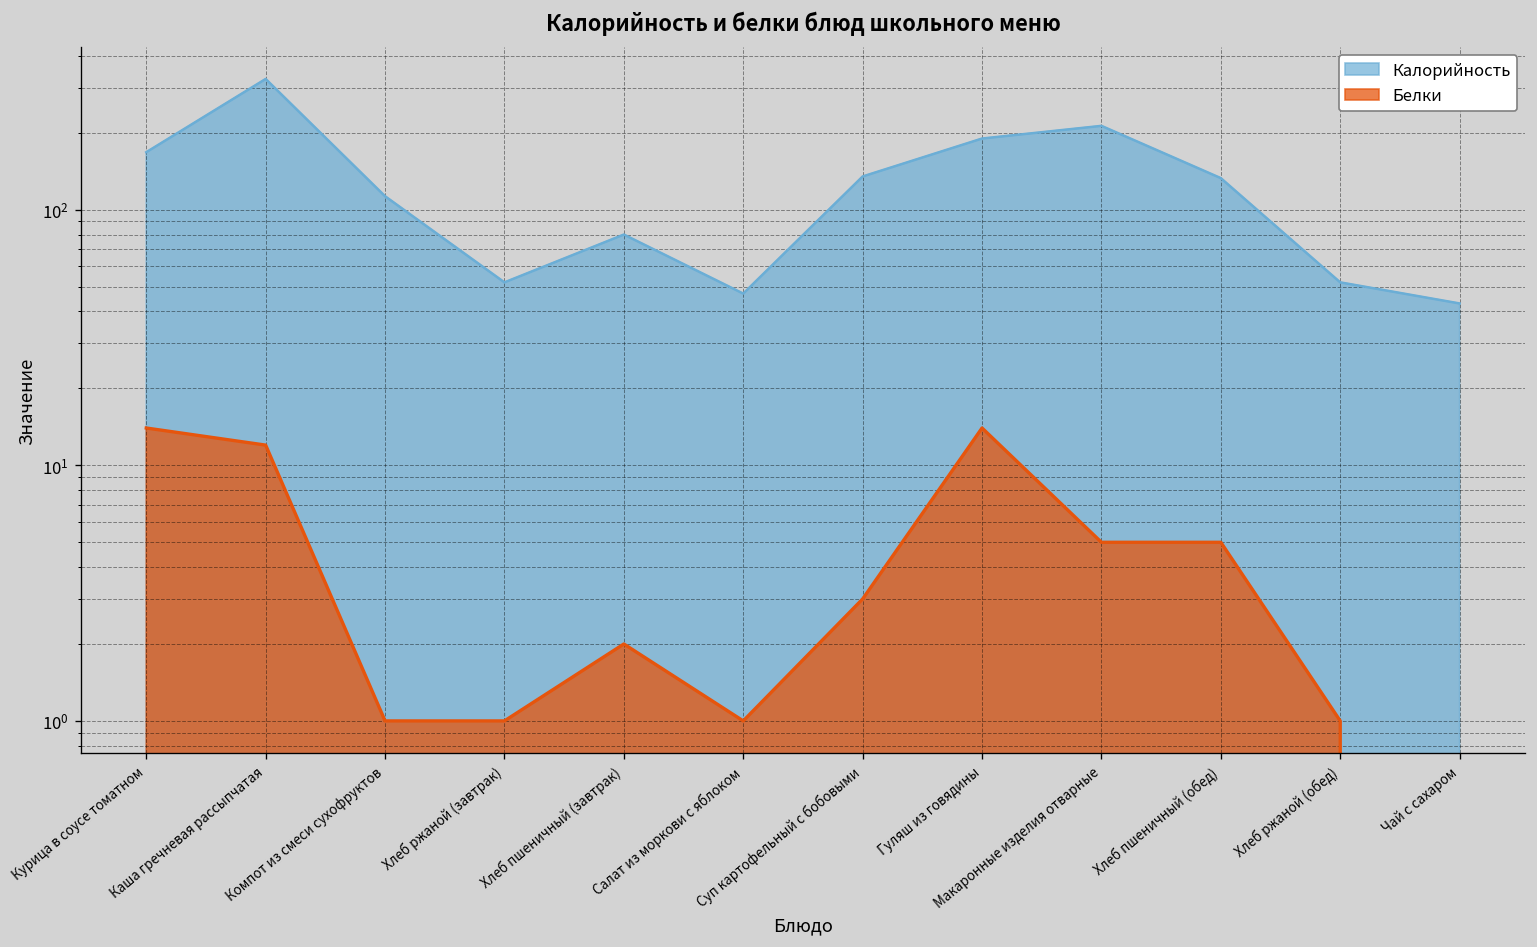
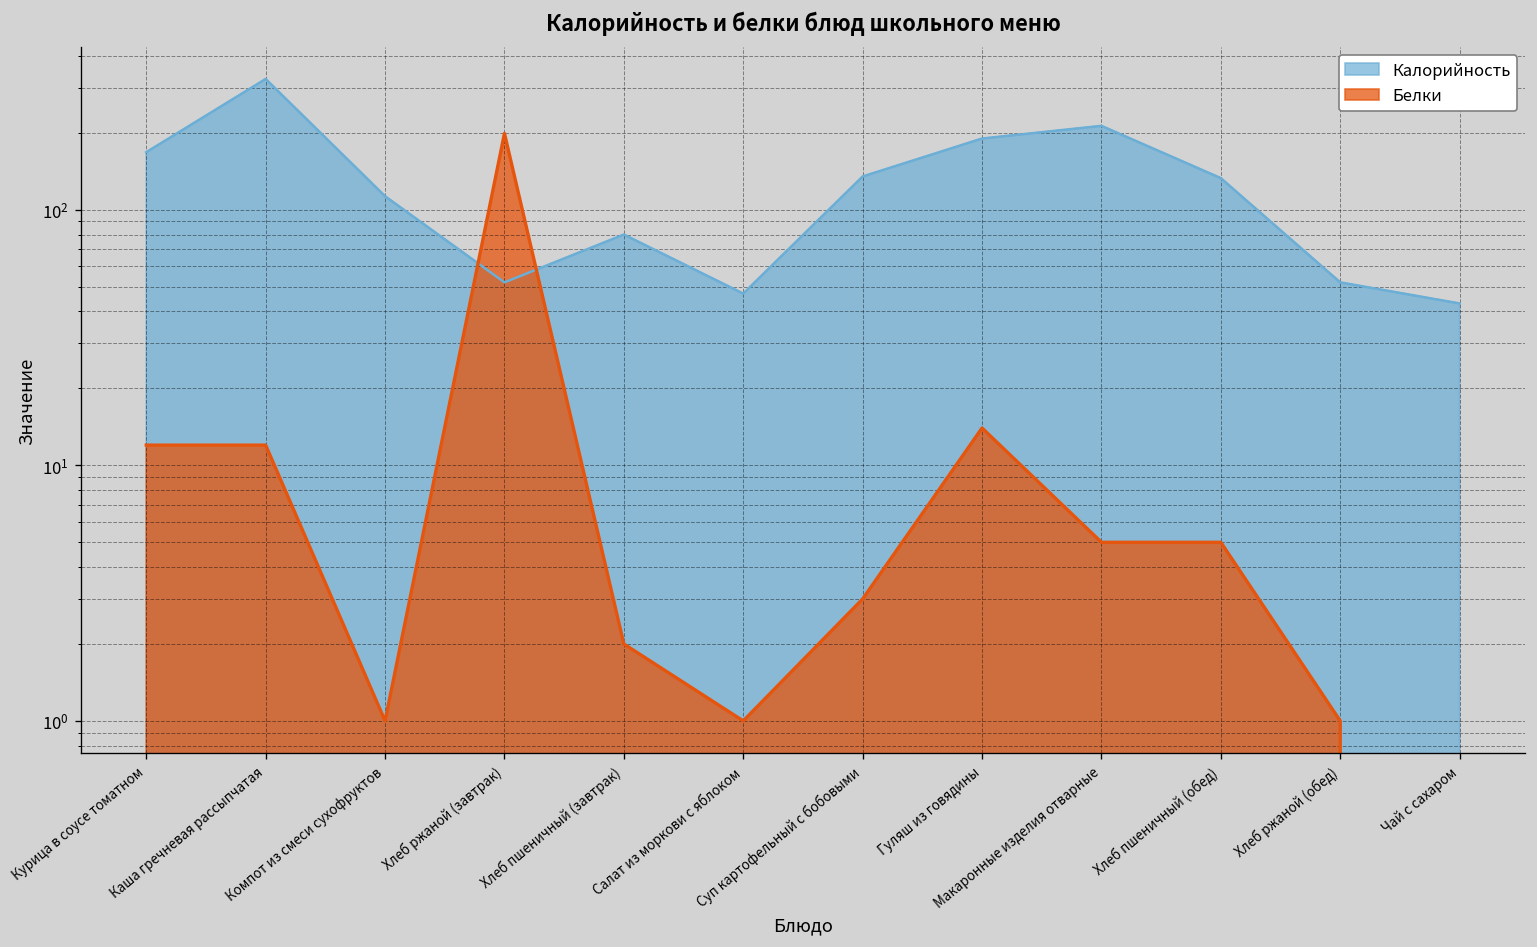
  {
    "Калорийность": {
      "Курица в соусе томатном": 170,
      "Каша гречневая рассыпчатая": 330,
      "Компот из смеси сухофруктов": 110,
      "Хлеб ржаной (завтрак)": 52,
      "Хлеб пшеничный (завтрак)": 80,
      "Салат из моркови с яблоком": 47,
      "Суп картофельный с бобовыми": 140,
      "Гуляш из говядины": 190,
      "Макаронные изделия отварные": 210,
      "Хлеб пшеничный (обед)": 130,
      "Хлеб ржаной (обед)": 52,
      "Чай с сахаром": 43
    },
    "Белки": {
-     "Курица в соусе томатном": 14,
+     "Курица в соусе томатном": 12,
      "Каша гречневая рассыпчатая": 12,
      "Компот из смеси сухофруктов": 1,
-     "Хлеб ржаной (завтрак)": 1,
+     "Хлеб ржаной (завтрак)": 200,
      "Хлеб пшеничный (завтрак)": 2,
      "Салат из моркови с яблоком": 1,
      "Суп картофельный с бобовыми": 3,
      "Гуляш из говядины": 14,
      "Макаронные изделия отварные": 5,
      "Хлеб пшеничный (обед)": 5,
      "Хлеб ржаной (обед)": 1
    }
  }
